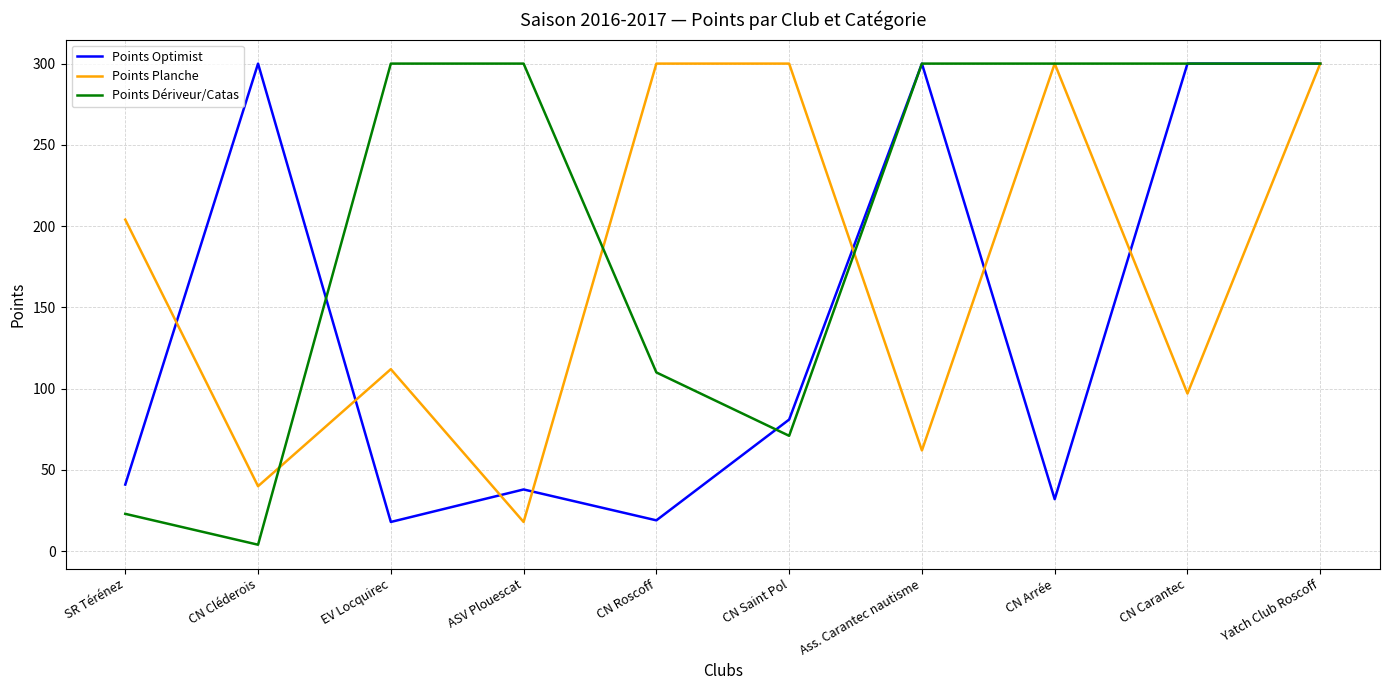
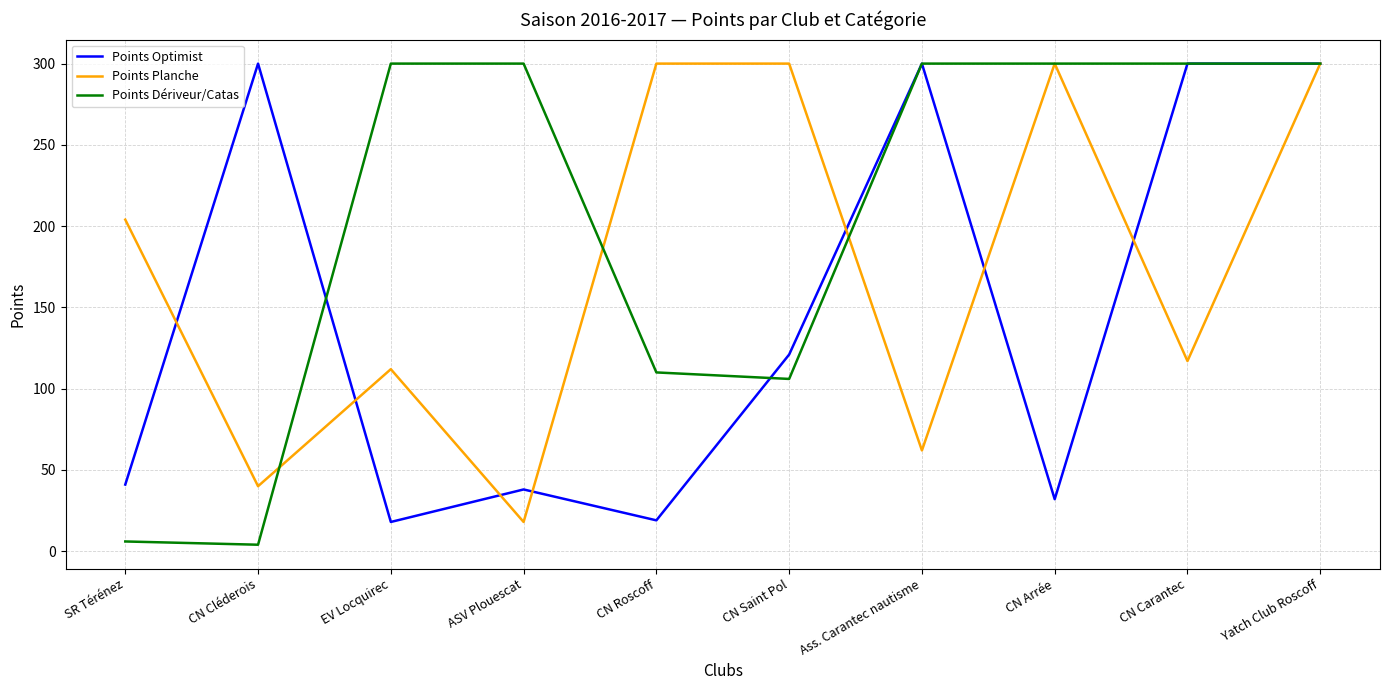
  {
    "Points Optimist": {
      "SR Térénez": 41,
      "CN Cléderois": 300,
      "EV Locquirec": 18,
      "ASV Plouescat": 38,
      "CN Roscoff": 19,
-     "CN Saint Pol": 81,
+     "CN Saint Pol": 121,
      "CN Arrée": 32
    },
    "Points Planche": {
      "SR Térénez": 204,
      "CN Cléderois": 40,
      "EV Locquirec": 112,
      "ASV Plouescat": 18,
      "CN Roscoff": 300,
      "CN Saint Pol": 300,
      "Ass. Carantec nautisme": 62,
-     "CN Carantec": 97
+     "CN Carantec": 117
    },
    "Points Dériveur/Catas": {
-     "SR Térénez": 23,
+     "SR Térénez": 6,
      "CN Cléderois": 4,
      "EV Locquirec": 300,
      "ASV Plouescat": 300,
      "CN Roscoff": 110,
-     "CN Saint Pol": 71
+     "CN Saint Pol": 106
    }
  }
